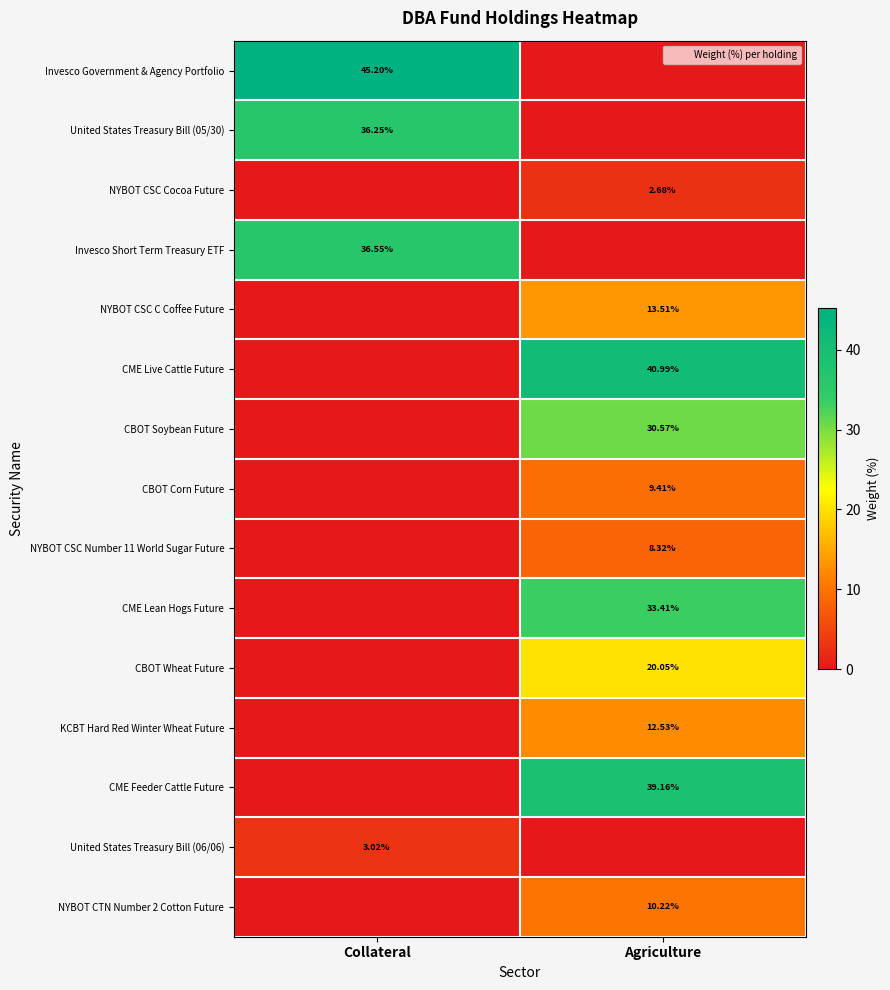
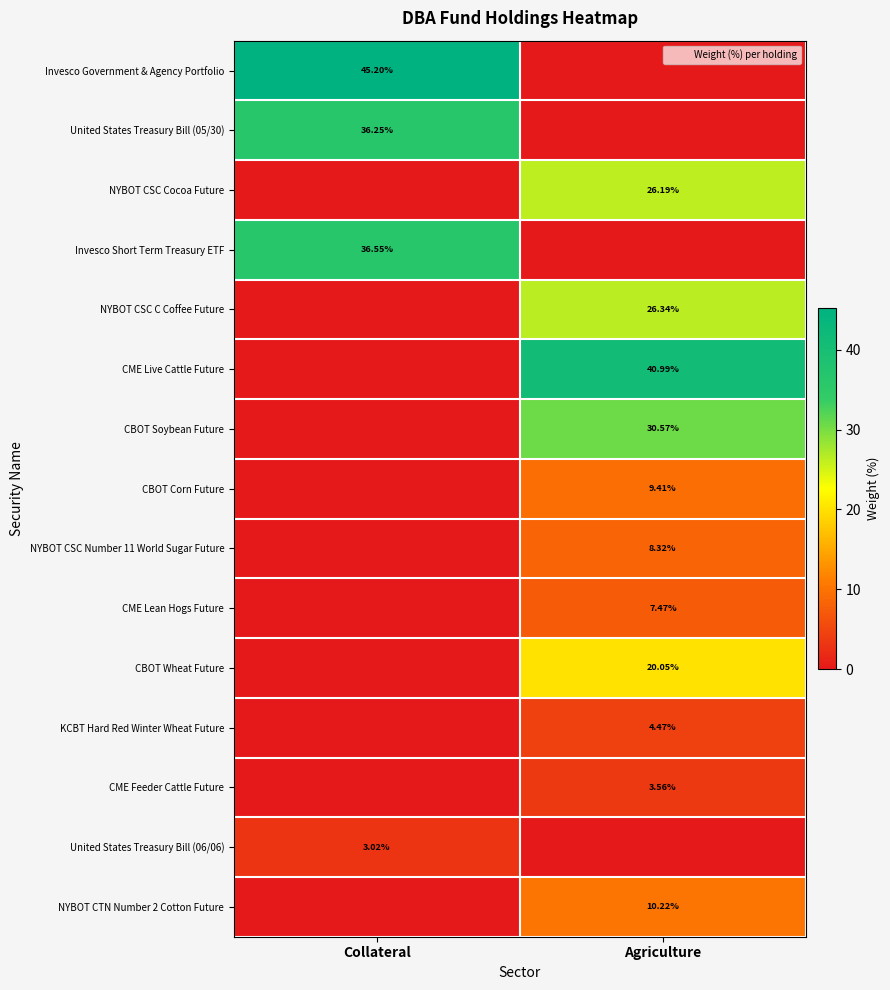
  {
    "Invesco Government & Agency Portfolio": {
      "Collateral": "45.20%"
    },
    "United States Treasury Bill (05/30)": {
      "Collateral": "36.25%"
    },
    "NYBOT CSC Cocoa Future": {
-     "Agriculture": "2.68%"
+     "Agriculture": "26.19%"
    },
    "Invesco Short Term Treasury ETF": {
      "Collateral": "36.55%"
    },
    "NYBOT CSC C Coffee Future": {
-     "Agriculture": "13.51%"
+     "Agriculture": "26.34%"
    },
    "CME Live Cattle Future": {
      "Agriculture": "40.99%"
    },
    "CBOT Soybean Future": {
      "Agriculture": "30.57%"
    },
    "CBOT Corn Future": {
      "Agriculture": "9.41%"
    },
    "NYBOT CSC Number 11 World Sugar Future": {
      "Agriculture": "8.32%"
    },
    "CME Lean Hogs Future": {
-     "Agriculture": "33.41%"
+     "Agriculture": "7.47%"
    },
    "CBOT Wheat Future": {
      "Agriculture": "20.05%"
    },
    "KCBT Hard Red Winter Wheat Future": {
-     "Agriculture": "12.53%"
+     "Agriculture": "4.47%"
    },
    "CME Feeder Cattle Future": {
-     "Agriculture": "39.16%"
+     "Agriculture": "3.56%"
    },
    "United States Treasury Bill (06/06)": {
      "Collateral": "3.02%"
    },
    "NYBOT CTN Number 2 Cotton Future": {
      "Agriculture": "10.22%"
    }
  }
